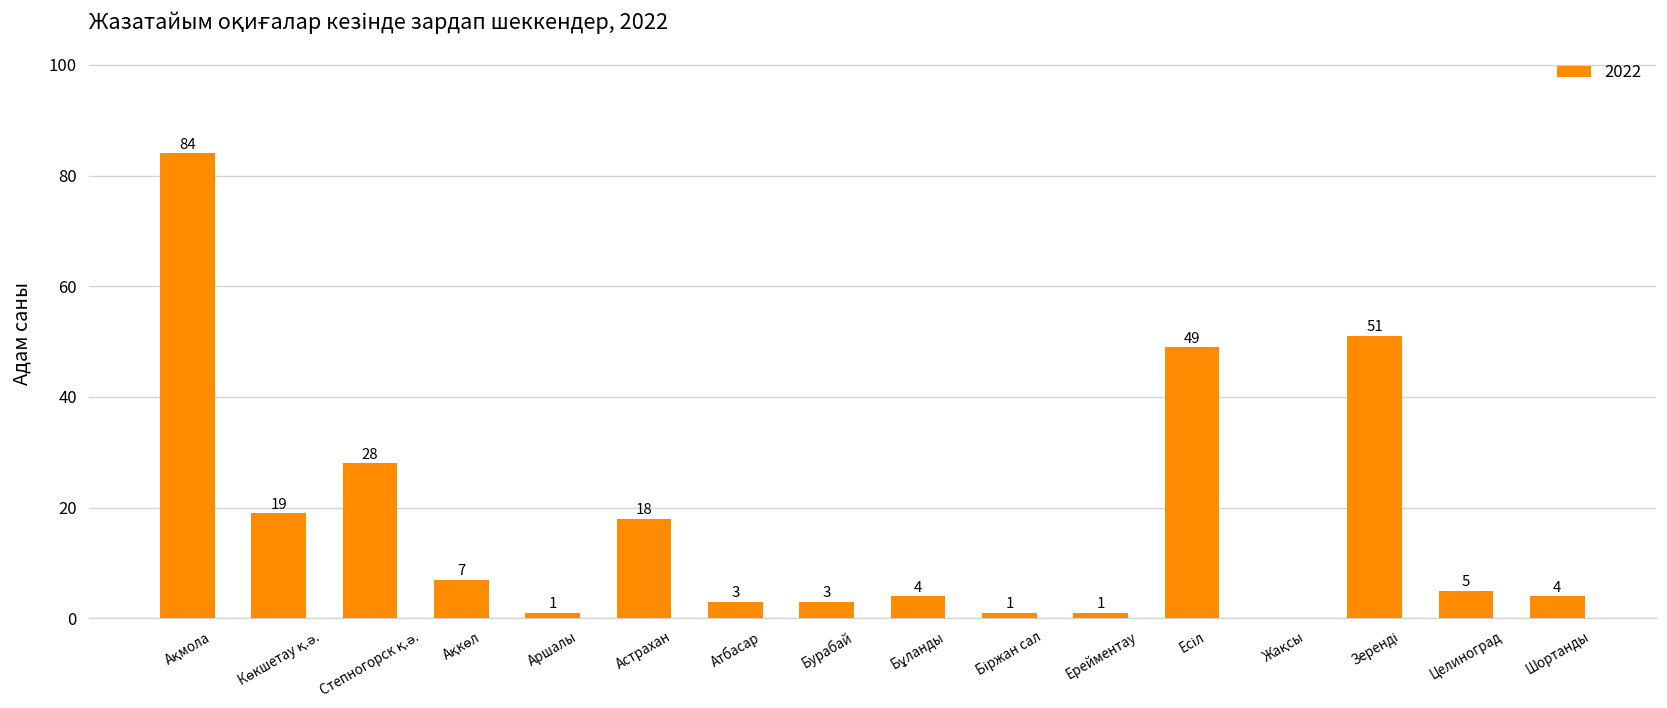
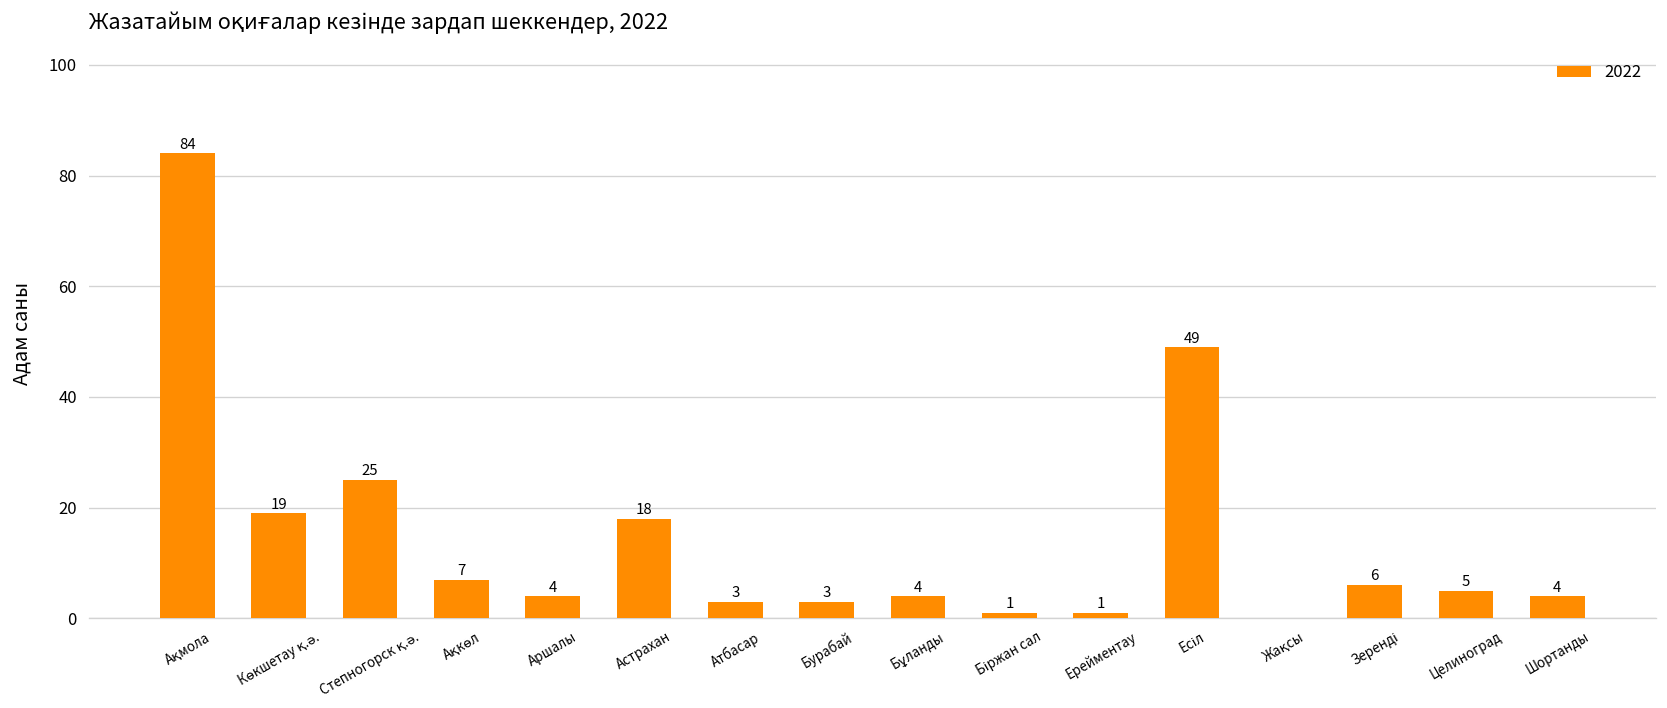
  {
    "Ақмола": 84,
    "Көкшетау қ.ә.": 19,
-   "Степногорск қ.ә.": 28,
+   "Степногорск қ.ә.": 25,
    "Ақкөл": 7,
-   "Аршалы": 1,
+   "Аршалы": 4,
    "Астрахан": 18,
    "Атбасар": 3,
    "Бурабай": 3,
    "Бұланды": 4,
    "Біржан сал": 1,
    "Ерейментау": 1,
    "Есіл": 49,
-   "Зеренді": 51,
+   "Зеренді": 6,
    "Целиноград": 5,
    "Шортанды": 4
  }
